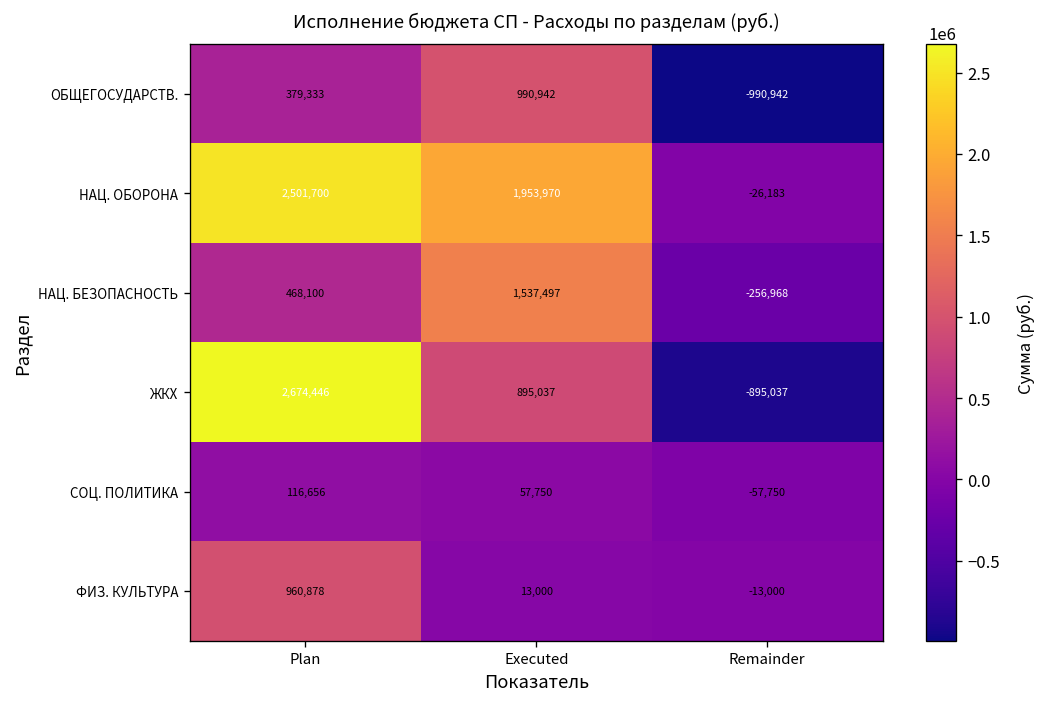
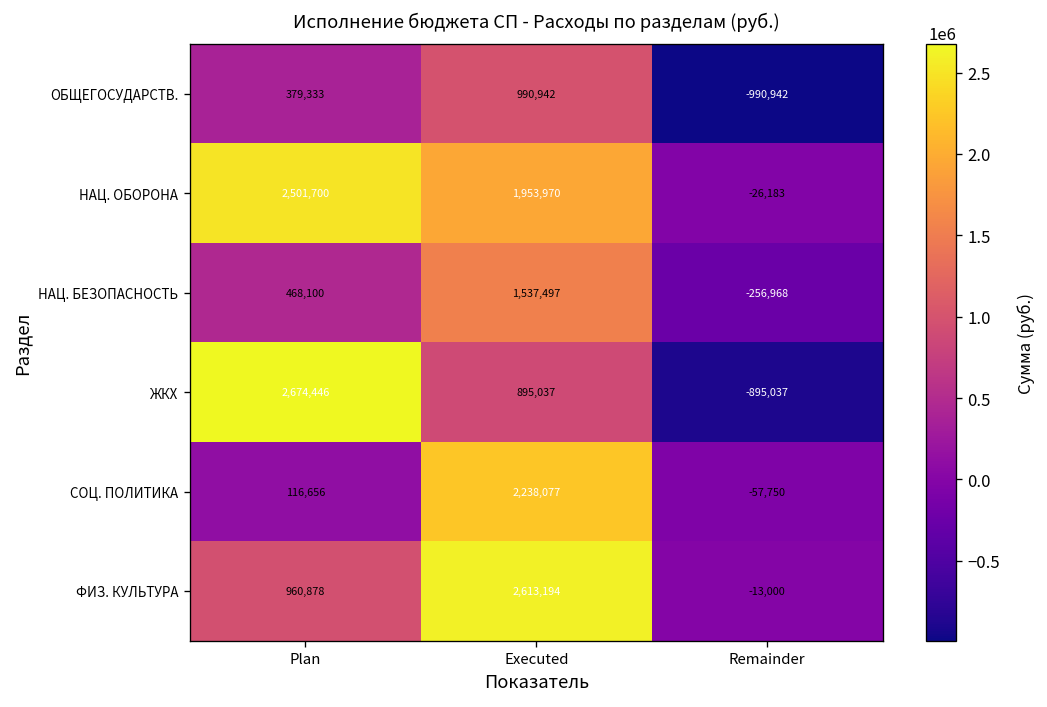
  {
    "ОБЩЕГОСУДАРСТВ.": {
      "Plan": "379,333",
      "Executed": "990,942",
      "Remainder": "-990,942"
    },
    "НАЦ. ОБОРОНА": {
      "Plan": "2,501,700",
      "Executed": "1,953,970",
      "Remainder": "-26,183"
    },
    "НАЦ. БЕЗОПАСНОСТЬ": {
      "Plan": "468,100",
      "Executed": "1,537,497",
      "Remainder": "-256,968"
    },
    "ЖКХ": {
      "Plan": "2,674,446",
      "Executed": "895,037",
      "Remainder": "-895,037"
    },
    "СОЦ. ПОЛИТИКА": {
      "Plan": "116,656",
-     "Executed": "57,750",
+     "Executed": "2,238,077",
      "Remainder": "-57,750"
    },
    "ФИЗ. КУЛЬТУРА": {
      "Plan": "960,878",
-     "Executed": "13,000",
+     "Executed": "2,613,194",
      "Remainder": "-13,000"
    }
  }
